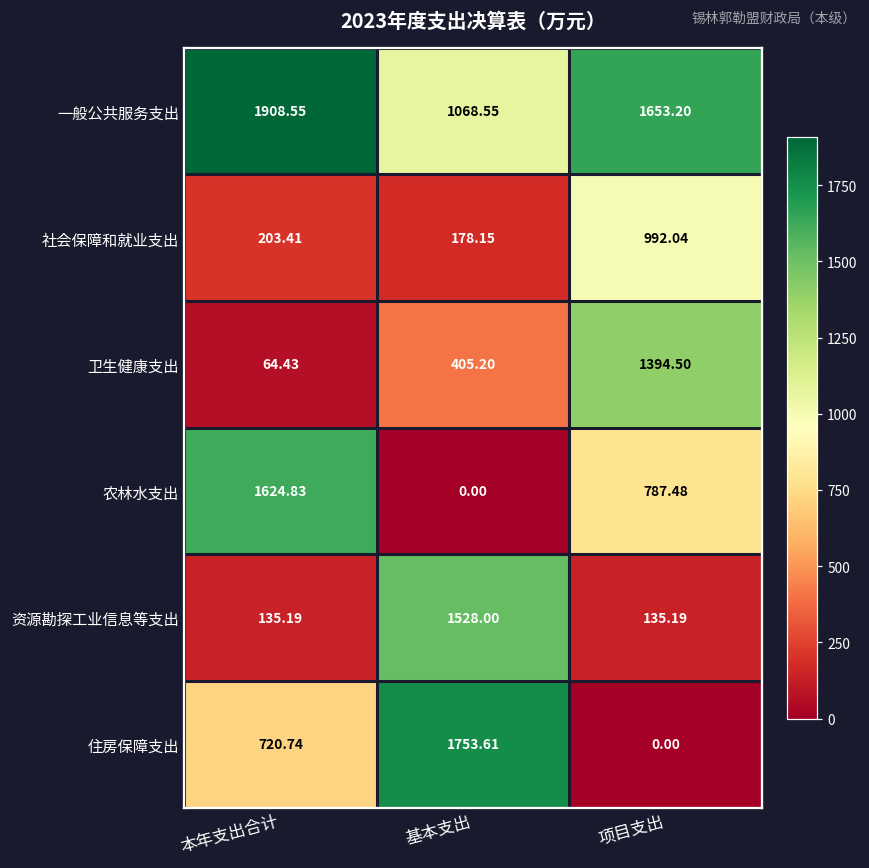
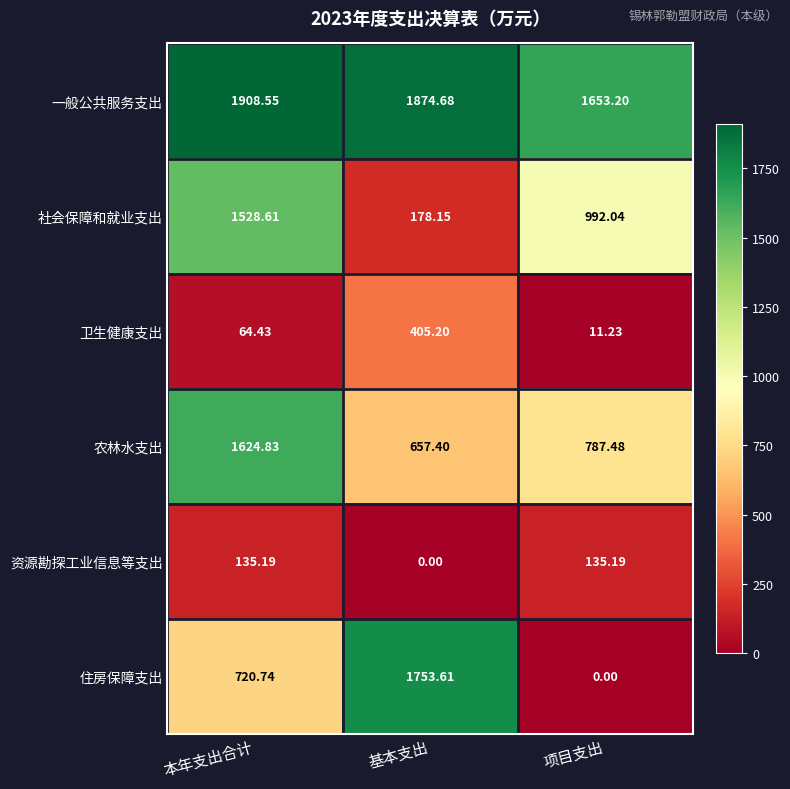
  {
    "一般公共服务支出": {
      "本年支出合计": 1908.55,
-     "基本支出": 1068.55,
+     "基本支出": 1874.68,
      "项目支出": 1653.20
    },
    "社会保障和就业支出": {
-     "本年支出合计": 203.41,
+     "本年支出合计": 1528.61,
      "基本支出": 178.15,
      "项目支出": 992.04
    },
    "卫生健康支出": {
      "本年支出合计": 64.43,
      "基本支出": 405.20,
-     "项目支出": 1394.50
+     "项目支出": 11.23
    },
    "农林水支出": {
      "本年支出合计": 1624.83,
-     "基本支出": 0.00,
+     "基本支出": 657.40,
      "项目支出": 787.48
    },
    "资源勘探工业信息等支出": {
      "本年支出合计": 135.19,
-     "基本支出": 1528.00,
+     "基本支出": 0.00,
      "项目支出": 135.19
    },
    "住房保障支出": {
      "本年支出合计": 720.74,
      "基本支出": 1753.61,
      "项目支出": 0.00
    }
  }
